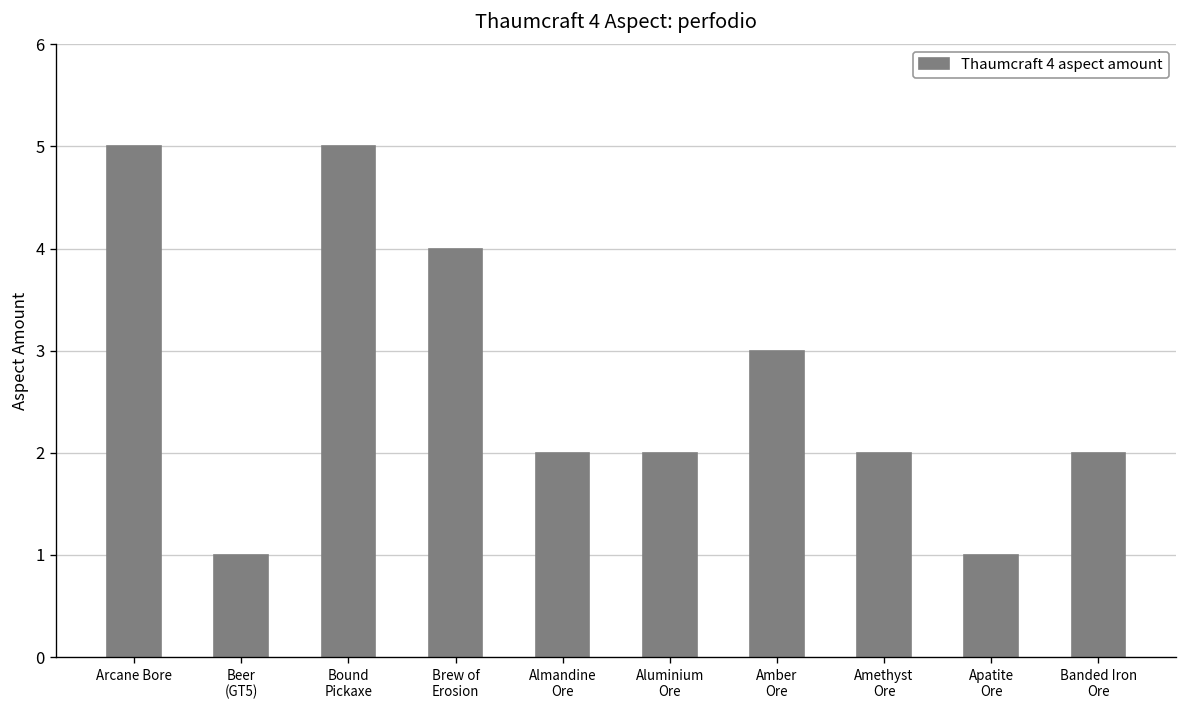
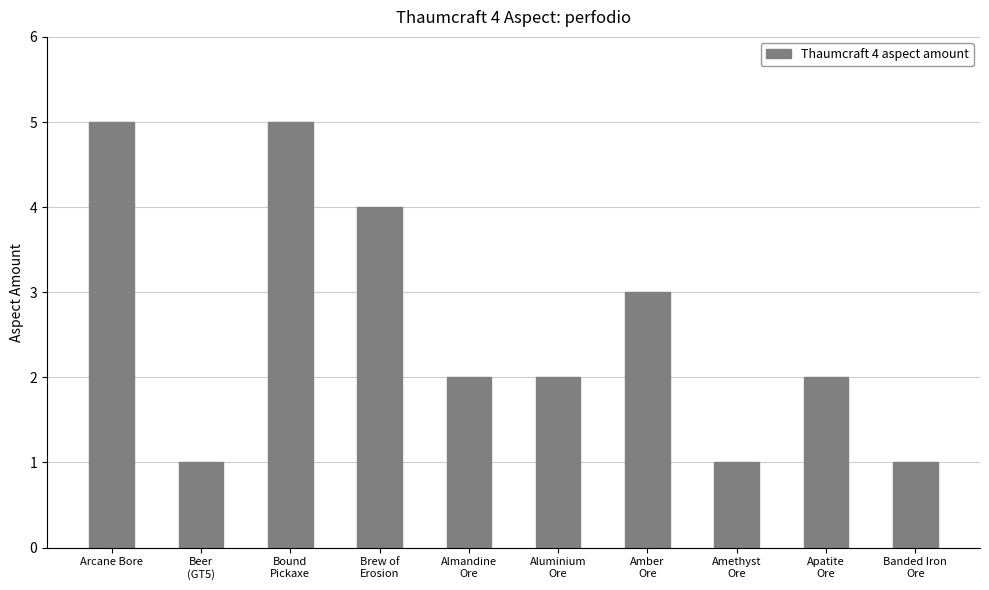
  {
    "Arcane Bore": 5,
    "Beer (GT5)": 1,
    "Bound Pickaxe": 5,
    "Brew of Erosion": 4,
    "Almandine Ore": 2,
    "Aluminium Ore": 2,
    "Amber Ore": 3,
-   "Amethyst Ore": 2,
-   "Apatite Ore": 1,
-   "Banded Iron Ore": 2
+   "Amethyst Ore": 1,
+   "Apatite Ore": 2,
+   "Banded Iron Ore": 1
  }
